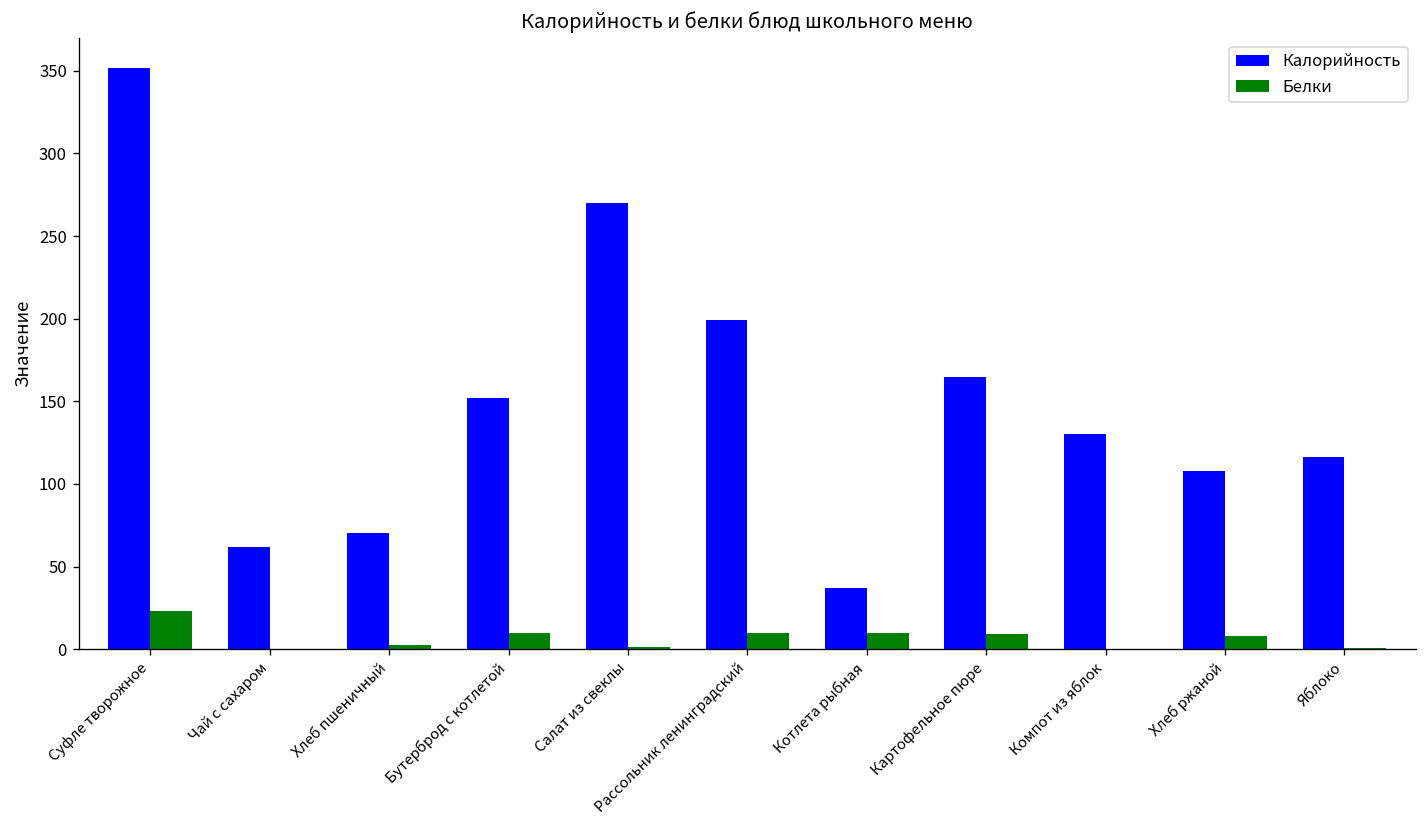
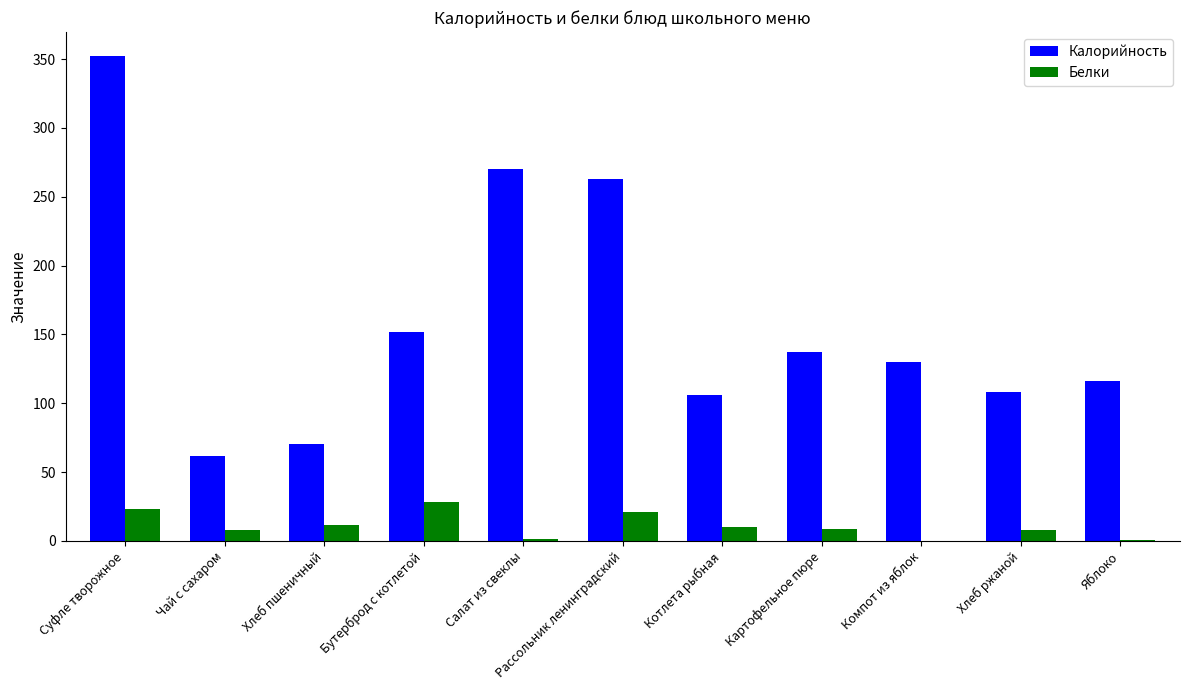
  {
    "Калорийность": {
      "Суфле творожное": 352,
      "Чай с сахаром": 62,
      "Хлеб пшеничный": 70,
      "Бутерброд с котлетой": 152,
      "Салат из свеклы": 270,
-     "Рассольник ленинградский": 199,
-     "Котлета рыбная": 37,
-     "Картофельное пюре": 165,
+     "Рассольник ленинградский": 263,
+     "Котлета рыбная": 106,
+     "Картофельное пюре": 137,
      "Компот из яблок": 130,
      "Хлеб ржаной": 108,
      "Яблоко": 116
    },
    "Белки": {
      "Суфле творожное": 23,
-     "Чай с сахаром": 0,
-     "Хлеб пшеничный": 2,
-     "Бутерброд с котлетой": 10,
-     "Рассольник ленинградский": 10,
+     "Чай с сахаром": 8,
+     "Хлеб пшеничный": 11,
+     "Бутерброд с котлетой": 28,
+     "Рассольник ленинградский": 21,
      "Котлета рыбная": 10,
      "Картофельное пюре": 9,
      "Хлеб ржаной": 8
    }
  }
